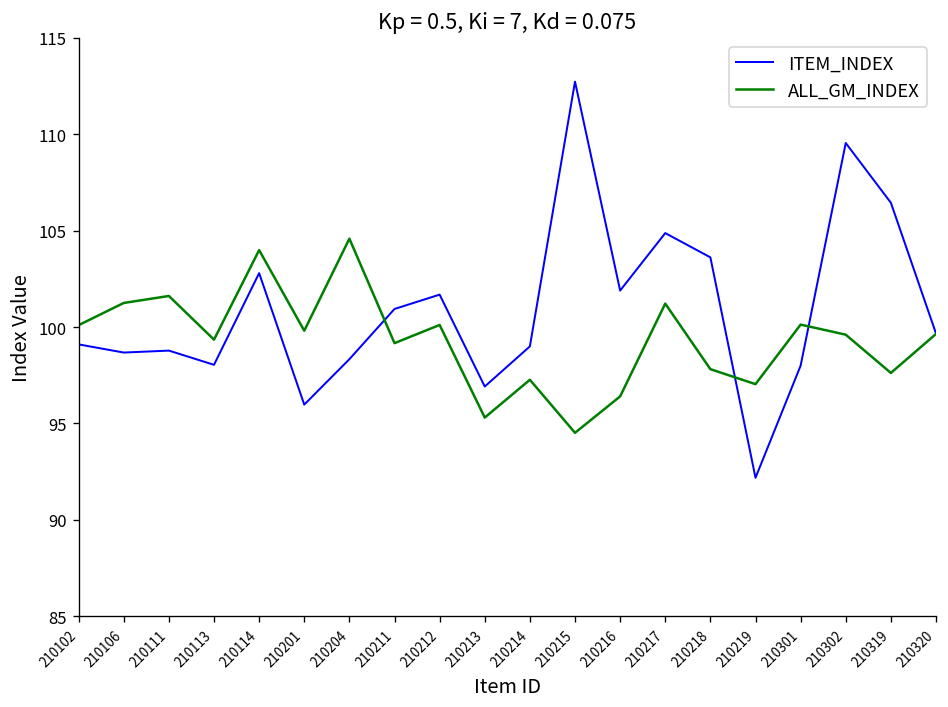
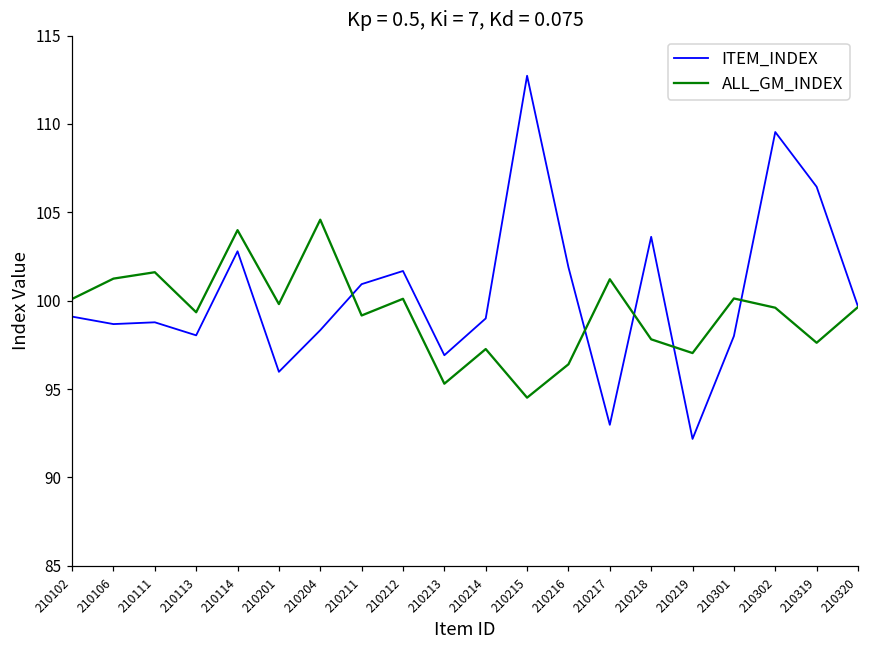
  {
    "ITEM_INDEX": {
      "210102": 99.1,
      "210106": 98.7,
      "210111": 98.8,
      "210113": 98.0,
      "210114": 102.8,
      "210201": 96.0,
      "210204": 98.3,
      "210211": 100.9,
      "210212": 101.7,
      "210213": 96.9,
      "210214": 99.0,
      "210215": 112.7,
      "210216": 101.9,
-     "210217": 104.9,
+     "210217": 93.0,
      "210218": 103.6,
      "210219": 92.2,
      "210301": 98.0,
      "210302": 109.5,
      "210319": 106.4
    },
    "ALL_GM_INDEX": {
      "210102": 100.1,
      "210106": 101.2,
      "210111": 101.6,
      "210113": 99.3,
      "210114": 104.0,
      "210201": 99.8,
      "210204": 104.6,
      "210211": 99.2,
      "210212": 100.1,
      "210213": 95.3,
      "210214": 97.3,
      "210215": 94.5,
      "210216": 96.4,
      "210217": 101.2,
      "210218": 97.8,
      "210219": 97.0,
      "210301": 100.1,
      "210302": 99.6,
      "210319": 97.6
    }
  }
